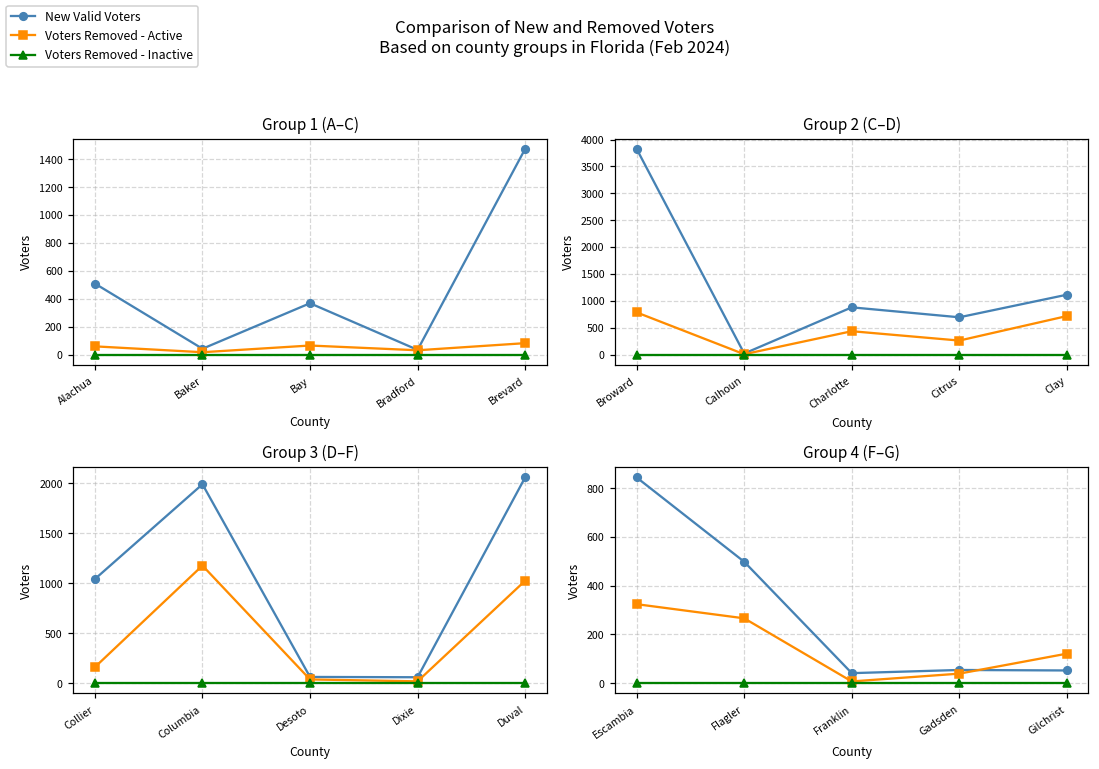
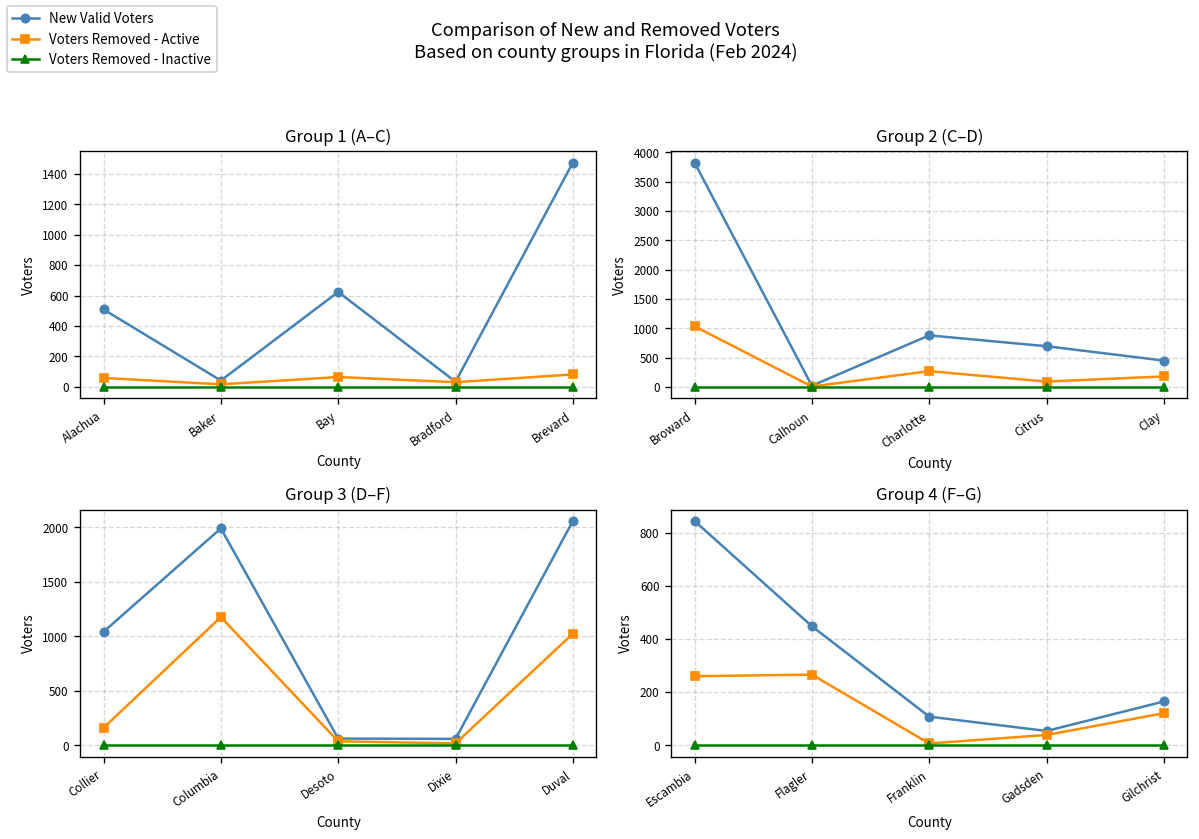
  {
    "Group 1 (A–C)": {
      "New Valid Voters": {
        "Alachua": 510,
        "Baker": 40,
-       "Bay": 370,
+       "Bay": 620,
        "Brevard": 1470
      },
      "Voters Removed - Active": {
        "Alachua": 60,
        "Bay": 70,
        "Brevard": 80
      },
      "Voters Removed - Inactive": {
        "Alachua": 0,
        "Bay": 0,
        "Bradford": 0,
        "Brevard": 0
      }
    },
    "Group 2 (C–D)": {
      "New Valid Voters": {
        "Broward": 3800,
        "Charlotte": 900,
        "Citrus": 700,
-       "Clay": 1100
+       "Clay": 400
      },
      "Voters Removed - Active": {
-       "Broward": 800,
-       "Charlotte": 400,
-       "Citrus": 300,
-       "Clay": 700
+       "Broward": 1000,
+       "Charlotte": 300,
+       "Citrus": 100,
+       "Clay": 200
      },
      "Voters Removed - Inactive": {
        "Broward": 0,
        "Charlotte": 0,
        "Citrus": 0,
        "Clay": 0
      }
    },
    "Group 3 (D–F)": {
      "New Valid Voters": {
        "Collier": 1000,
        "Columbia": 2000,
        "Dixie": 100,
        "Duval": 2100
      },
      "Voters Removed - Active": {
        "Collier": 200,
        "Columbia": 1200,
        "Duval": 1000
      },
      "Voters Removed - Inactive": {
        "Collier": 0,
        "Columbia": 0,
        "Desoto": 0,
        "Duval": 0
      }
    },
    "Group 4 (F–G)": {
      "New Valid Voters": {
        "Escambia": 840,
-       "Flagler": 500,
-       "Franklin": 40,
+       "Flagler": 450,
+       "Franklin": 110,
        "Gadsden": 50,
-       "Gilchrist": 50
+       "Gilchrist": 170
      },
      "Voters Removed - Active": {
-       "Escambia": 320,
+       "Escambia": 260,
        "Flagler": 270,
        "Gadsden": 40,
        "Gilchrist": 120
      },
      "Voters Removed - Inactive": {
        "Escambia": 0,
        "Flagler": 0,
        "Gadsden": 0,
        "Gilchrist": 0
      }
    }
  }
